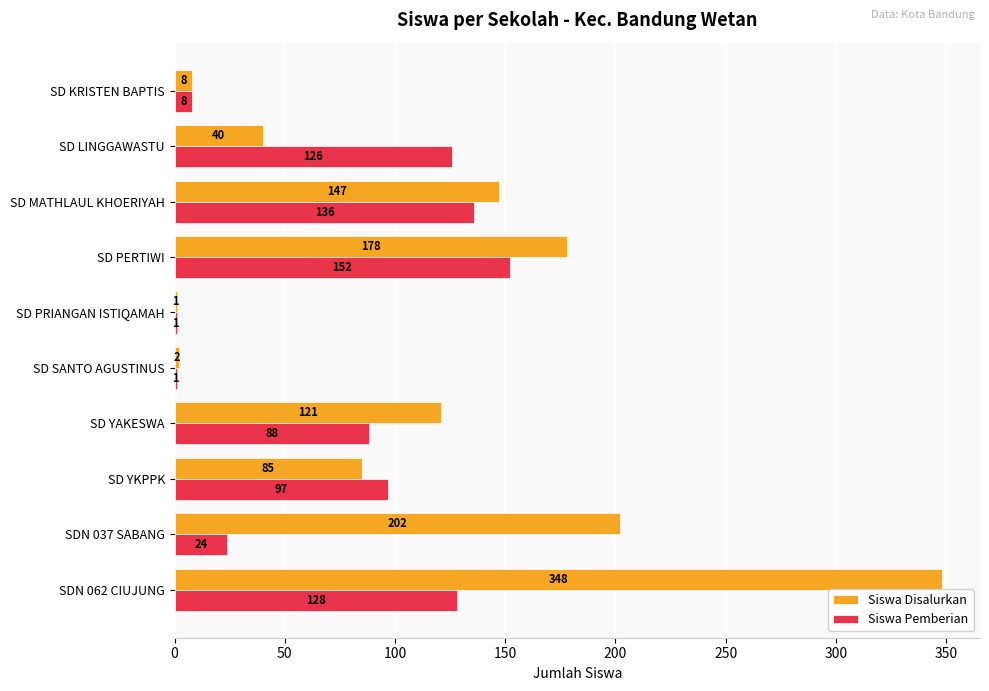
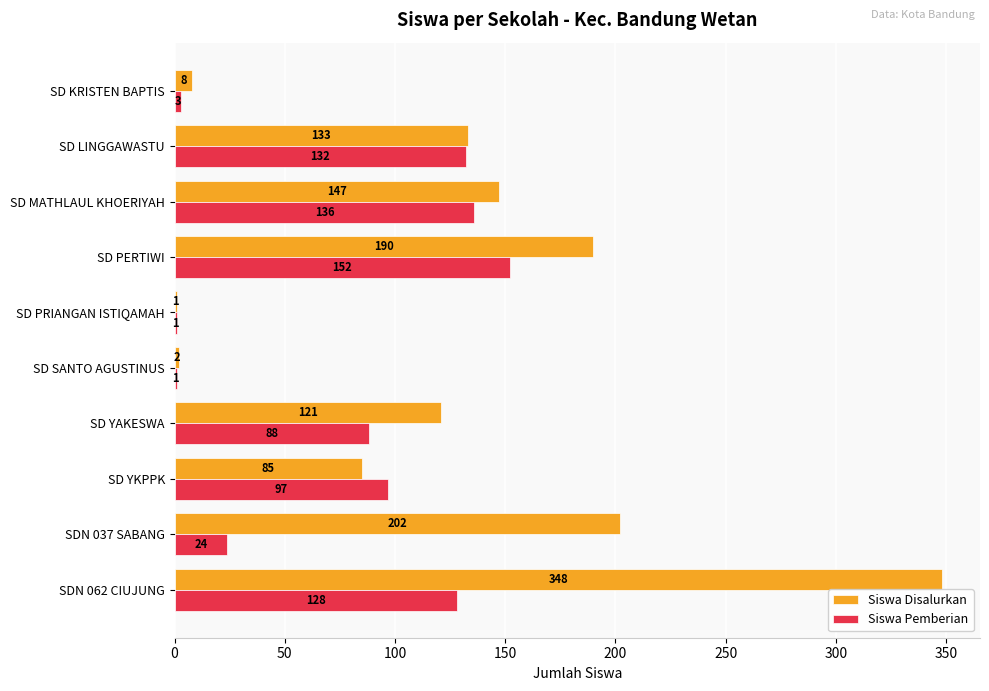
  {
    "Siswa Disalurkan": {
      "SD KRISTEN BAPTIS": 8,
-     "SD LINGGAWASTU": 40,
+     "SD LINGGAWASTU": 133,
      "SD MATHLAUL KHOERIYAH": 147,
-     "SD PERTIWI": 178,
+     "SD PERTIWI": 190,
      "SD PRIANGAN ISTIQAMAH": 1,
      "SD SANTO AGUSTINUS": 2,
      "SD YAKESWA": 121,
      "SD YKPPK": 85,
      "SDN 037 SABANG": 202,
      "SDN 062 CIUJUNG": 348
    },
    "Siswa Pemberian": {
-     "SD KRISTEN BAPTIS": 8,
-     "SD LINGGAWASTU": 126,
+     "SD KRISTEN BAPTIS": 3,
+     "SD LINGGAWASTU": 132,
      "SD MATHLAUL KHOERIYAH": 136,
      "SD PERTIWI": 152,
      "SD PRIANGAN ISTIQAMAH": 1,
      "SD SANTO AGUSTINUS": 1,
      "SD YAKESWA": 88,
      "SD YKPPK": 97,
      "SDN 037 SABANG": 24,
      "SDN 062 CIUJUNG": 128
    }
  }
